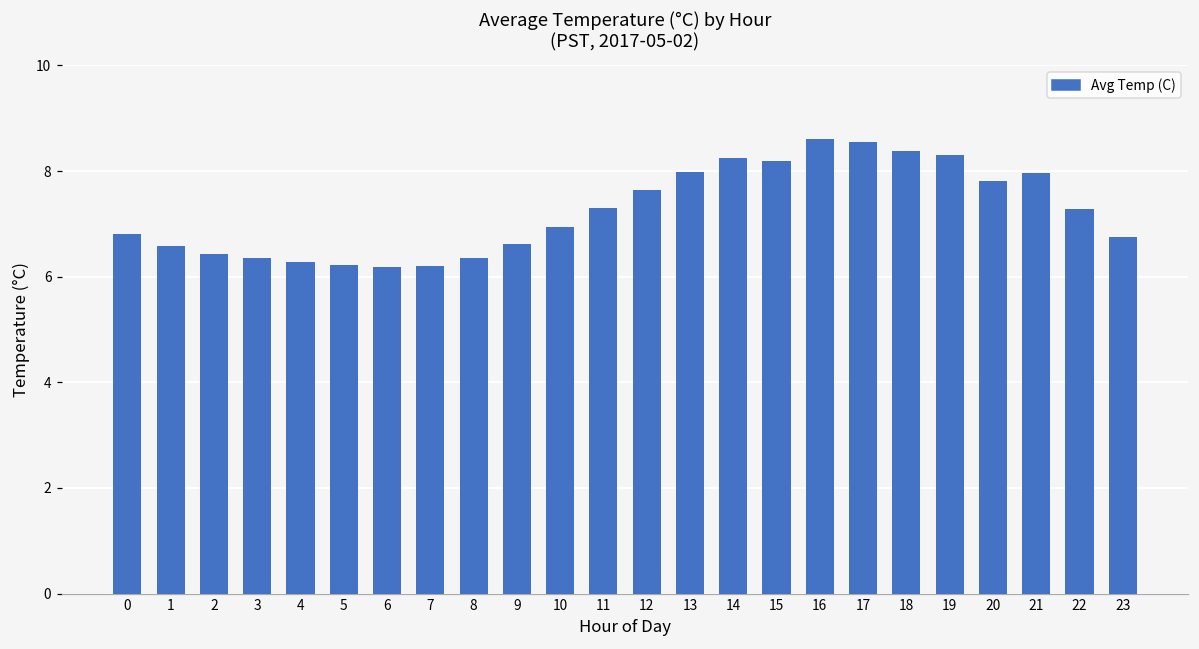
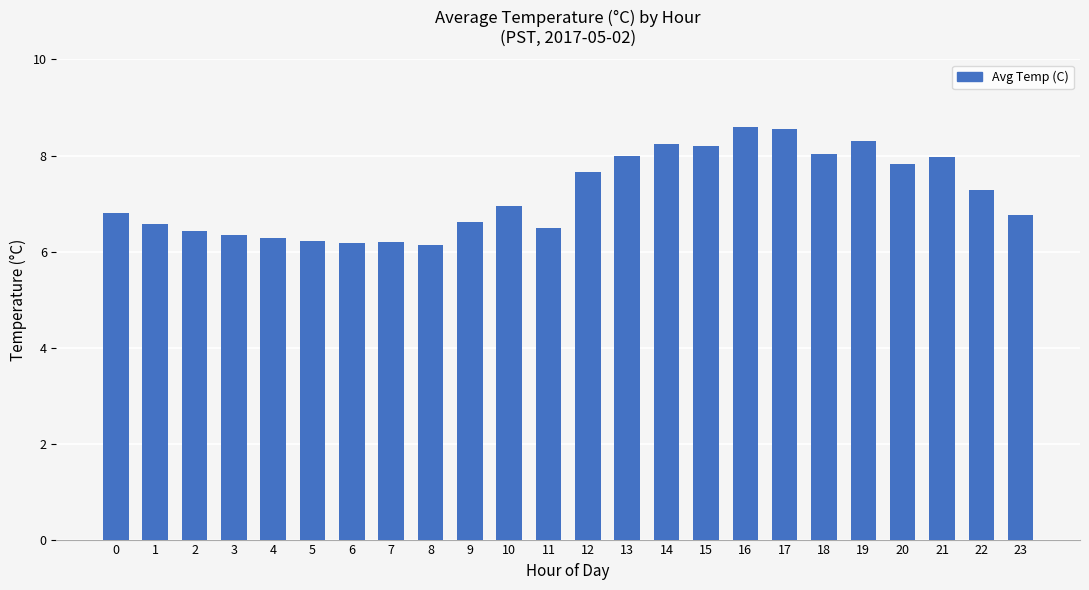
  {
    "0": 6.8,
    "1": 6.6,
    "2": 6.4,
    "3": 6.4,
    "4": 6.3,
    "5": 6.2,
    "6": 6.2,
    "7": 6.2,
-   "8": 6.4,
+   "8": 6.1,
    "9": 6.6,
    "10": 7.0,
-   "11": 7.3,
+   "11": 6.5,
    "12": 7.7,
    "13": 8.0,
    "14": 8.3,
    "15": 8.2,
    "16": 8.6,
    "17": 8.6,
-   "18": 8.4,
+   "18": 8.0,
    "19": 8.3,
    "20": 7.8,
    "21": 8.0,
    "22": 7.3,
    "23": 6.8
  }
